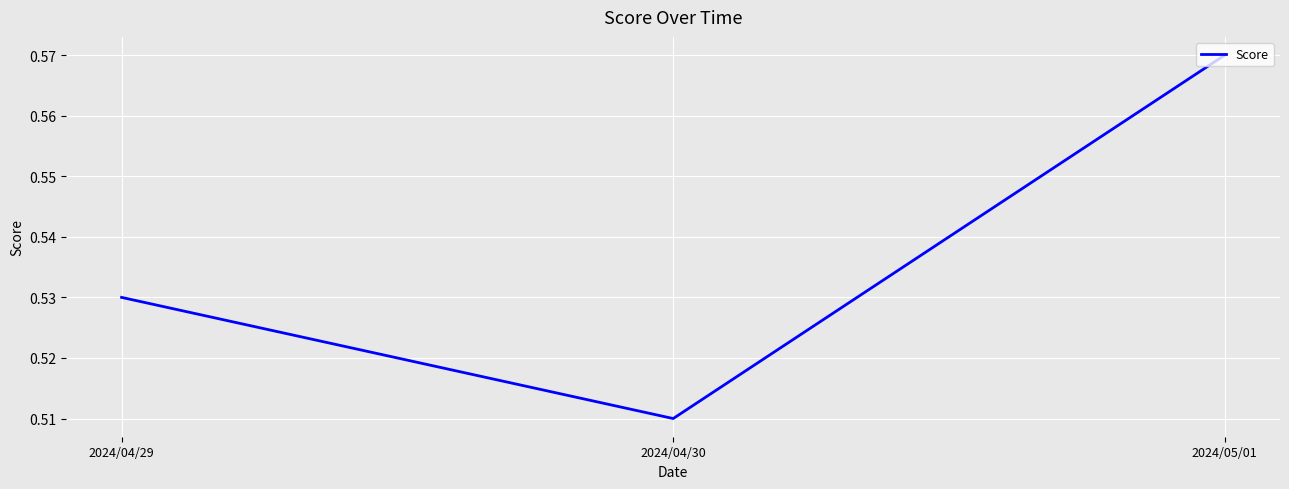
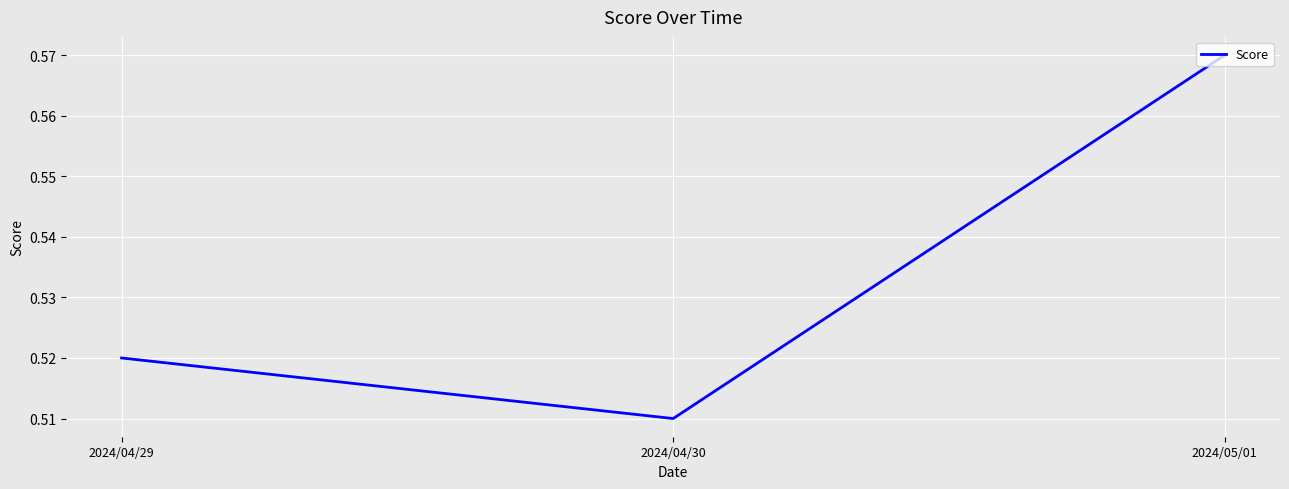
  {
-   "2024/04/29": 0.53,
+   "2024/04/29": 0.52,
    "2024/04/30": 0.51
  }
